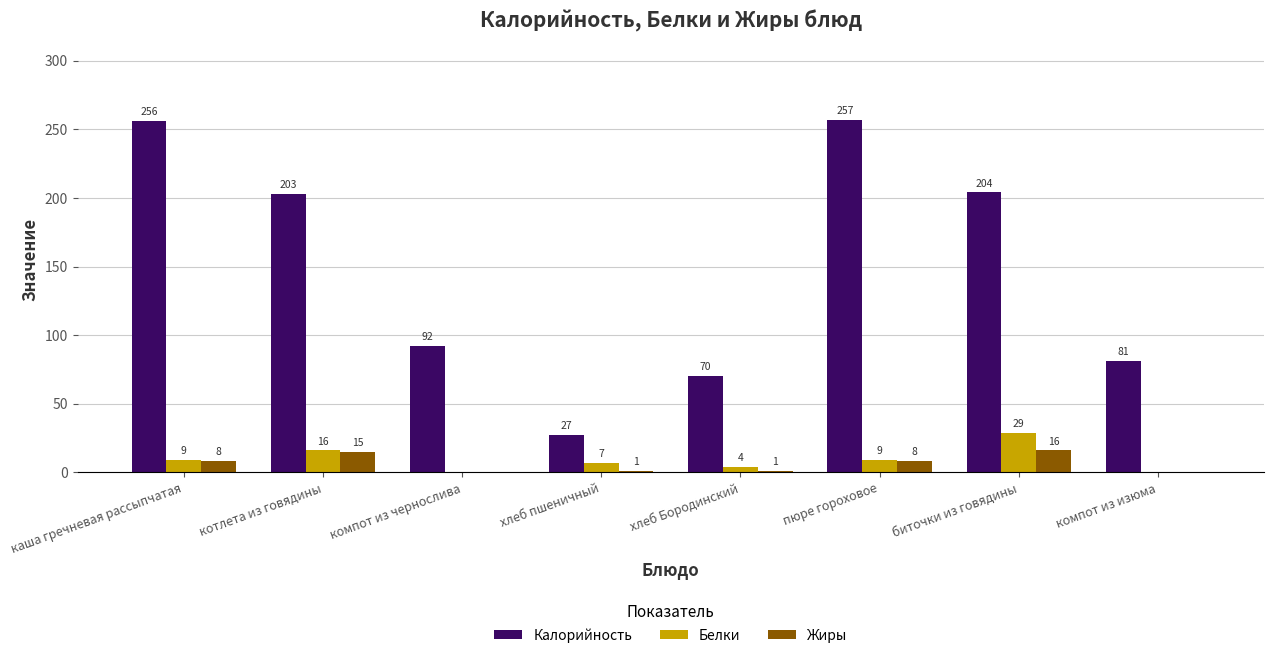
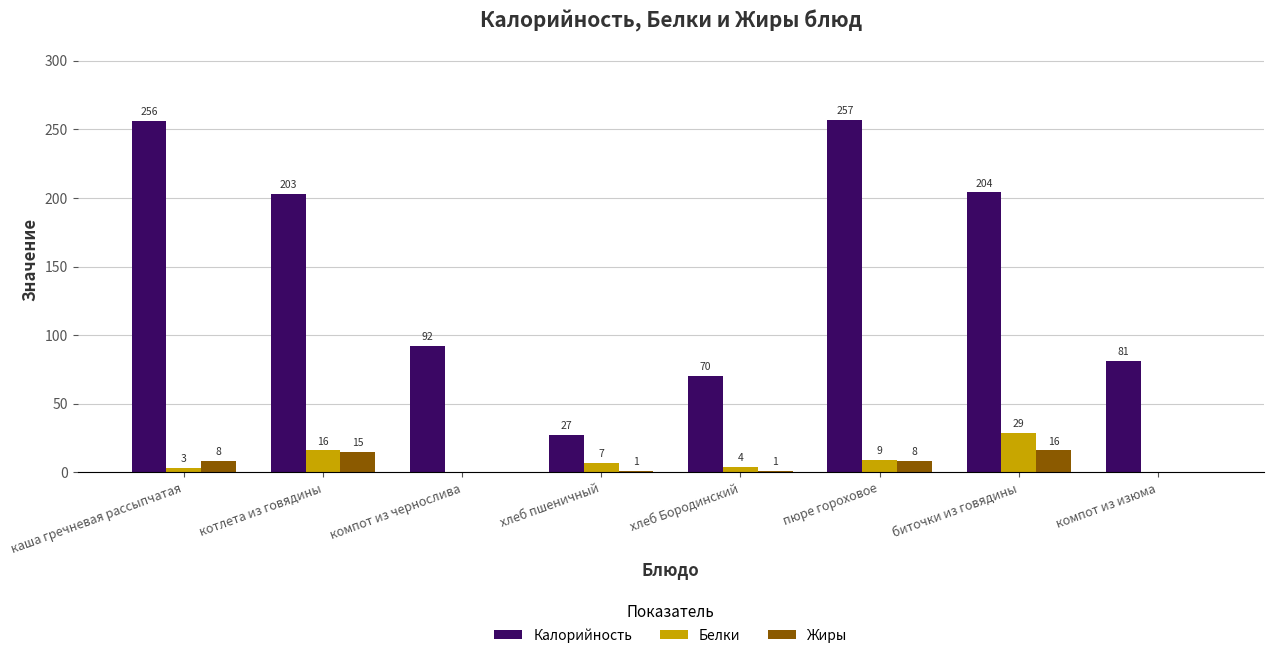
  {
    "Калорийность": {
      "каша гречневая рассыпчатая": 256,
      "котлета из говядины": 203,
      "компот из чернослива": 92,
      "хлеб пшеничный": 27,
      "хлеб Бородинский": 70,
      "пюре гороховое": 257,
      "биточки из говядины": 204,
      "компот из изюма": 81
    },
    "Белки": {
-     "каша гречневая рассыпчатая": 9,
+     "каша гречневая рассыпчатая": 3,
      "котлета из говядины": 16,
      "хлеб пшеничный": 7,
      "хлеб Бородинский": 4,
      "пюре гороховое": 9,
      "биточки из говядины": 29
    },
    "Жиры": {
      "каша гречневая рассыпчатая": 8,
      "котлета из говядины": 15,
      "хлеб пшеничный": 1,
      "хлеб Бородинский": 1,
      "пюре гороховое": 8,
      "биточки из говядины": 16
    }
  }
